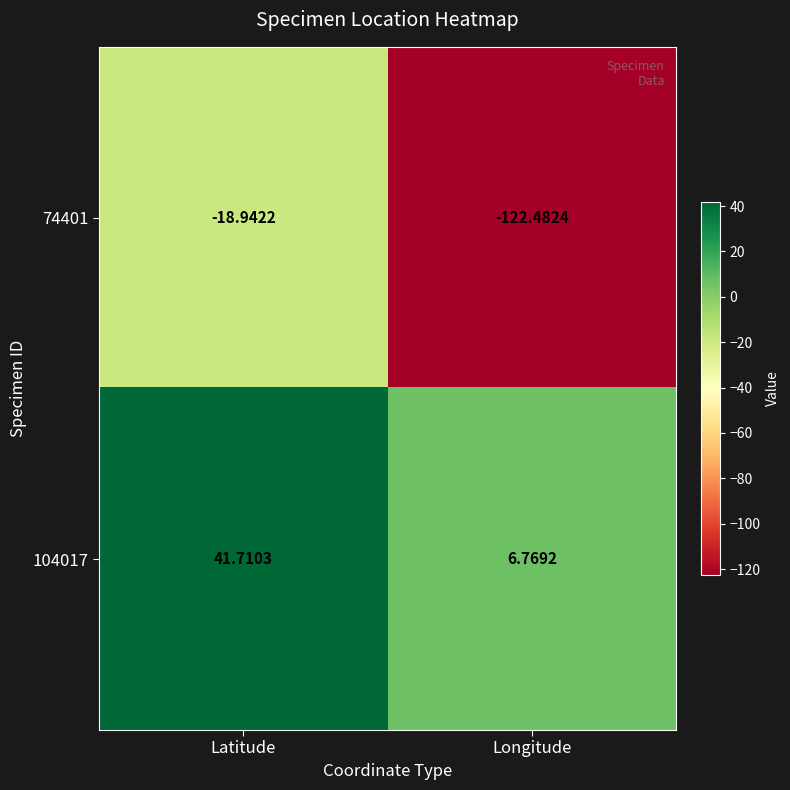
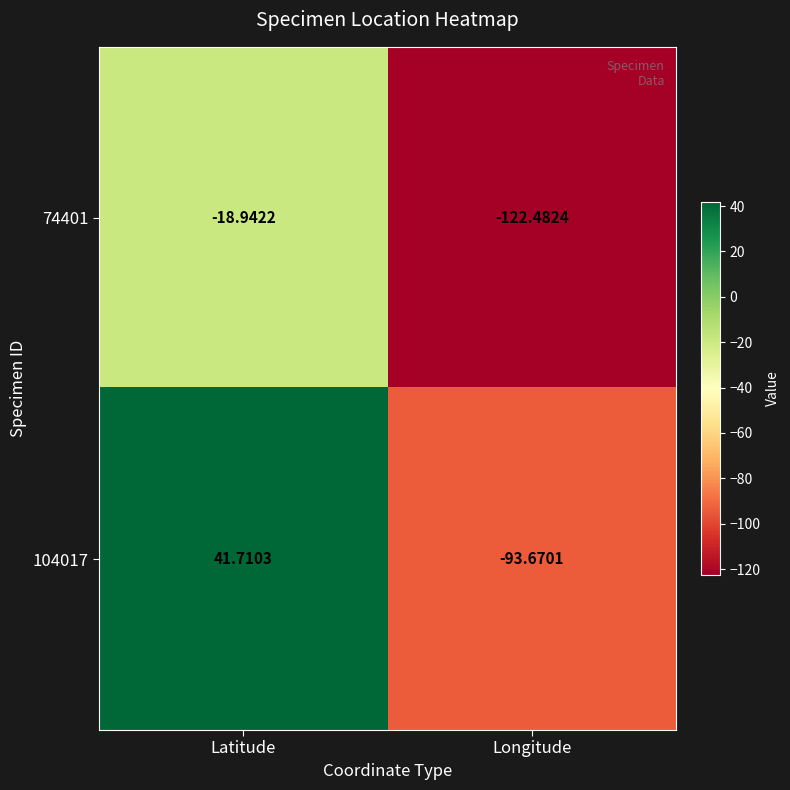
  {
    "74401": {
      "Latitude": -18.9422
    },
    "104017": {
      "Latitude": 41.7103,
-     "Longitude": 6.7692
+     "Longitude": -93.6701
    }
  }
